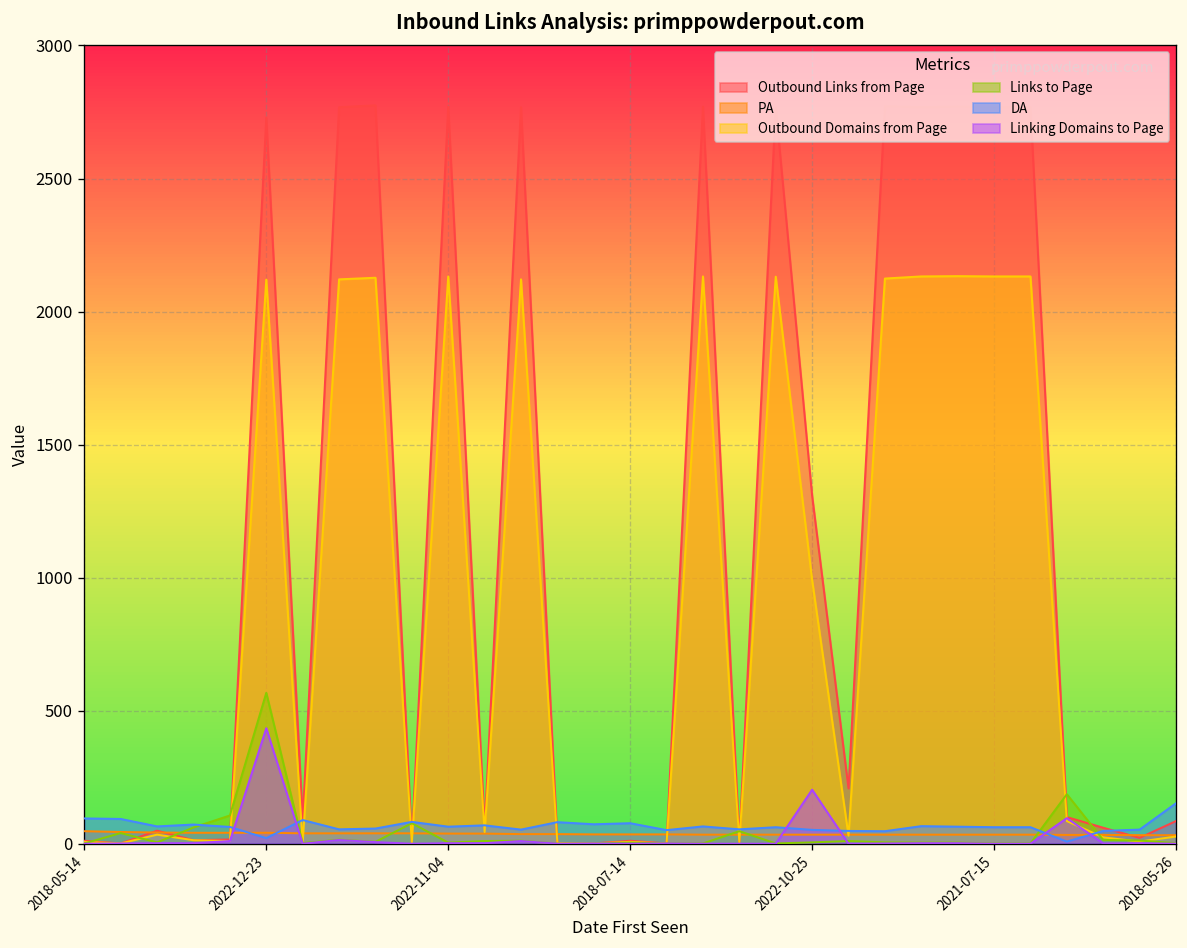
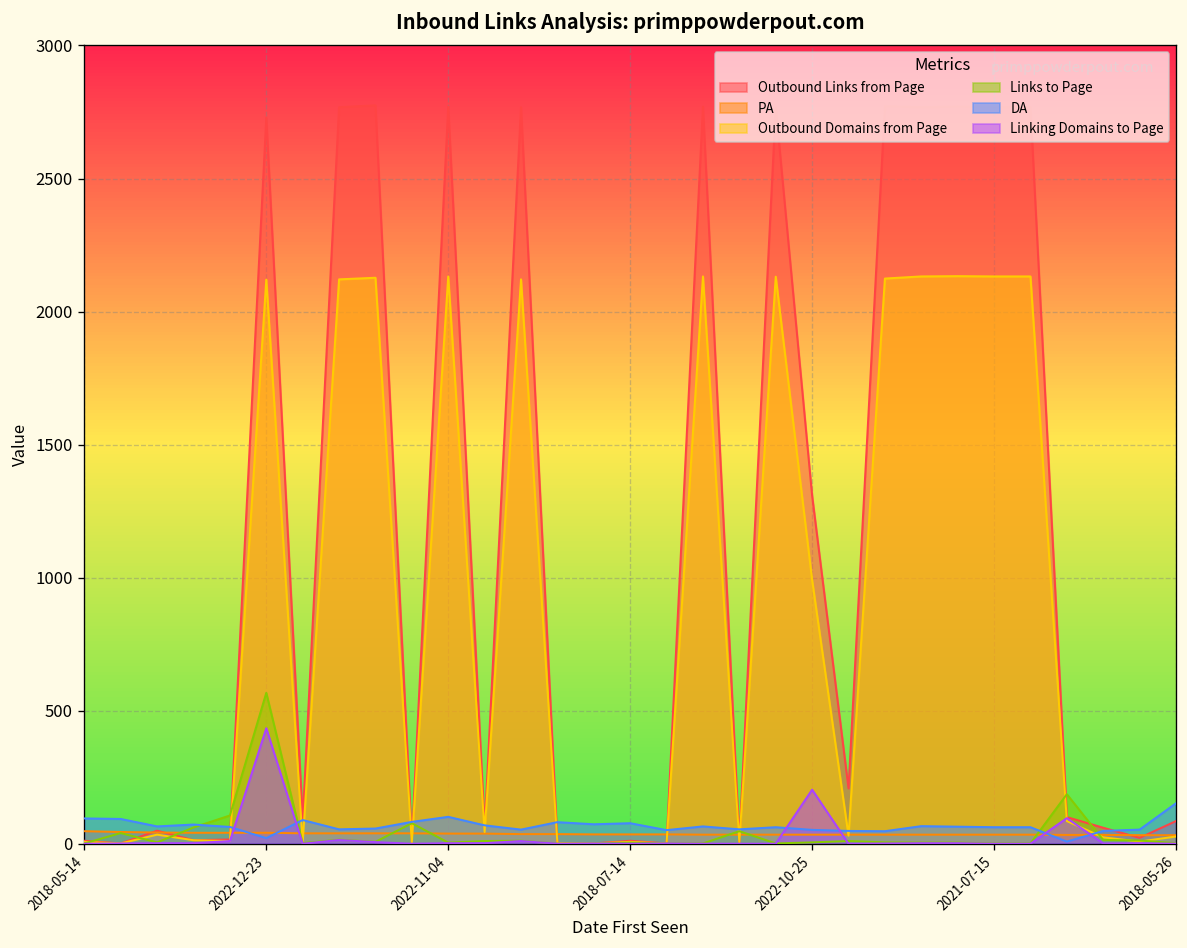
  {
    "Outbound Links from Page": {
      "2022-12-23": 2730,
      "2022-11-04": 2770,
      "2022-10-25": 1310,
      "2018-05-26": 90
    },
    "Links to Page": {
      "2022-12-23": 570,
      "2022-10-25": 10
    },
    "DA": {
      "2018-05-14": 100,
      "2022-12-23": 20,
-     "2022-11-04": 60,
+     "2022-11-04": 100,
      "2018-07-14": 80,
      "2022-10-25": 50,
      "2021-07-15": 60,
      "2018-05-26": 150
    },
    "Linking Domains to Page": {
      "2022-12-23": 430,
      "2022-10-25": 200
    }
  }
